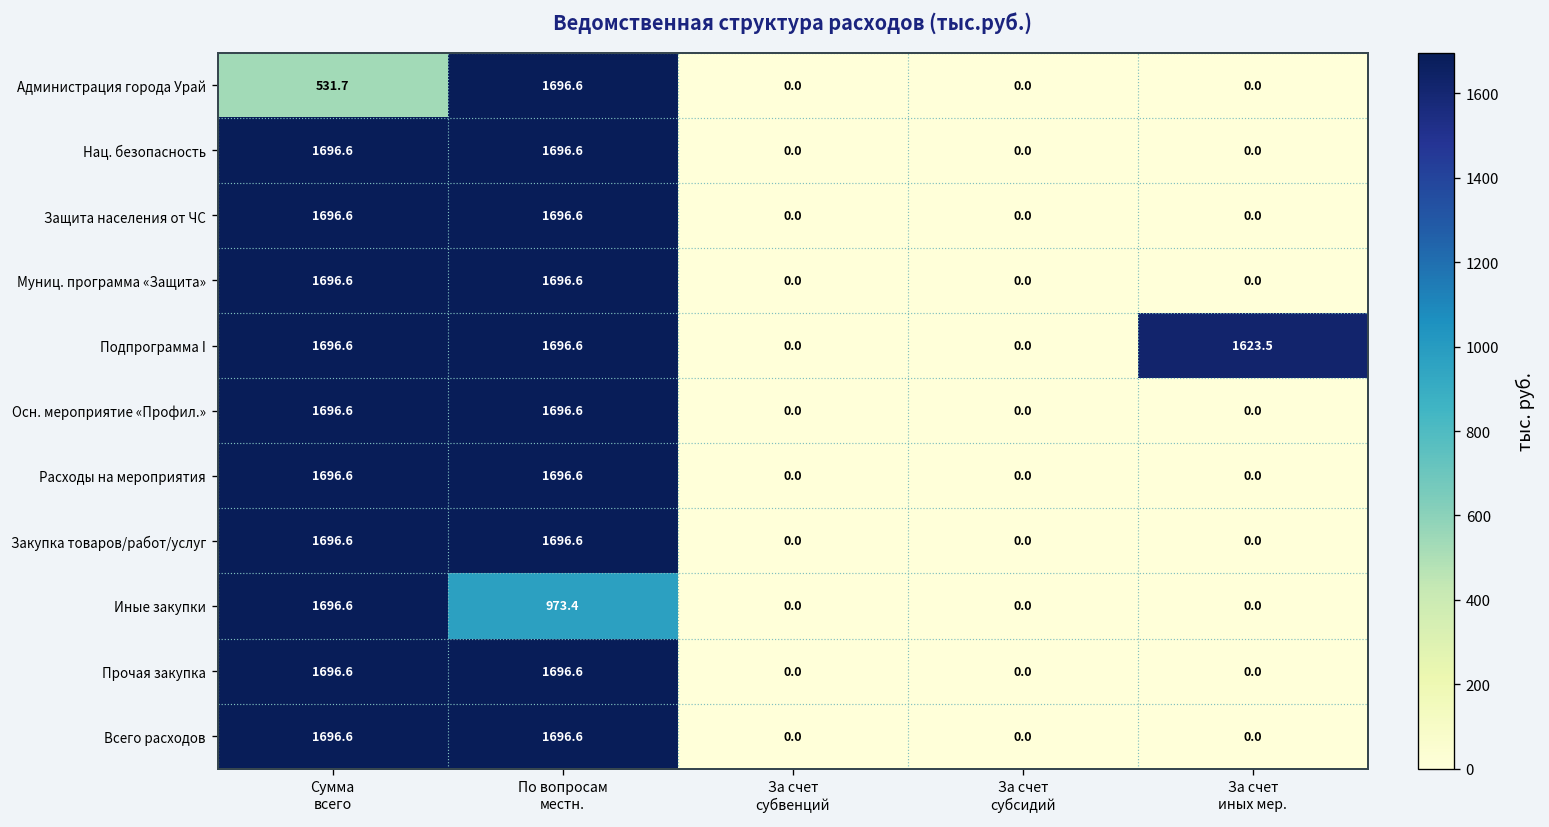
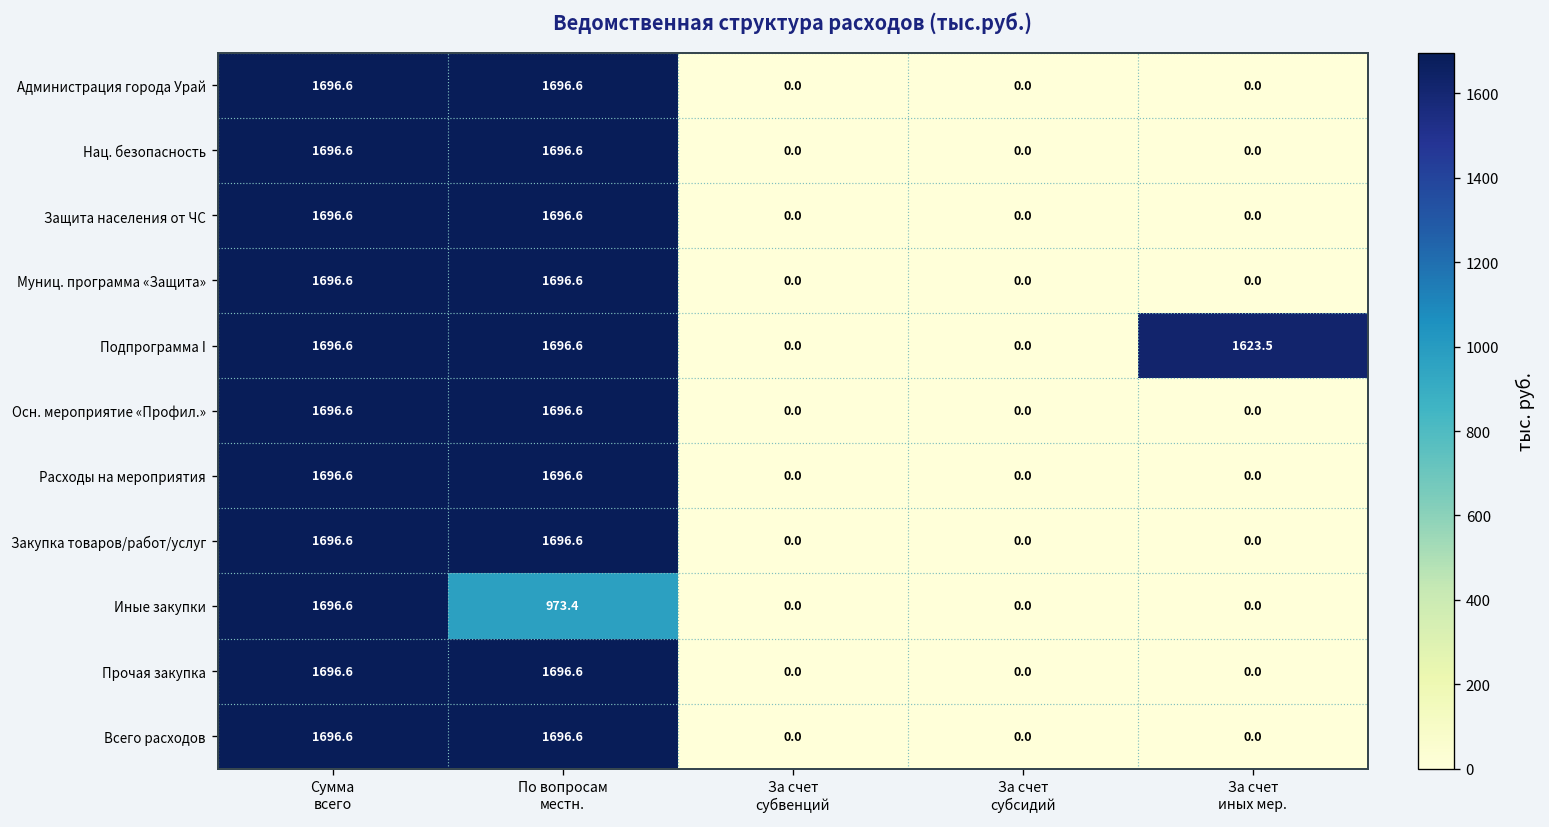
  {
    "Администрация города Урай": {
-     "Сумма всего": 531.7,
+     "Сумма всего": 1696.6,
      "По вопросам местн.": 1696.6,
      "За счет субвенций": 0.0,
      "За счет субсидий": 0.0,
      "За счет иных мер.": 0.0
    },
    "Нац. безопасность": {
      "Сумма всего": 1696.6,
      "По вопросам местн.": 1696.6,
      "За счет субвенций": 0.0,
      "За счет субсидий": 0.0,
      "За счет иных мер.": 0.0
    },
    "Защита населения от ЧС": {
      "Сумма всего": 1696.6,
      "По вопросам местн.": 1696.6,
      "За счет субвенций": 0.0,
      "За счет субсидий": 0.0,
      "За счет иных мер.": 0.0
    },
    "Муниц. программа «Защита»": {
      "Сумма всего": 1696.6,
      "По вопросам местн.": 1696.6,
      "За счет субвенций": 0.0,
      "За счет субсидий": 0.0,
      "За счет иных мер.": 0.0
    },
    "Подпрограмма I": {
      "Сумма всего": 1696.6,
      "По вопросам местн.": 1696.6,
      "За счет субвенций": 0.0,
      "За счет субсидий": 0.0,
      "За счет иных мер.": 1623.5
    },
    "Осн. мероприятие «Профил.»": {
      "Сумма всего": 1696.6,
      "По вопросам местн.": 1696.6,
      "За счет субвенций": 0.0,
      "За счет субсидий": 0.0,
      "За счет иных мер.": 0.0
    },
    "Расходы на мероприятия": {
      "Сумма всего": 1696.6,
      "По вопросам местн.": 1696.6,
      "За счет субвенций": 0.0,
      "За счет субсидий": 0.0,
      "За счет иных мер.": 0.0
    },
    "Закупка товаров/работ/услуг": {
      "Сумма всего": 1696.6,
      "По вопросам местн.": 1696.6,
      "За счет субвенций": 0.0,
      "За счет субсидий": 0.0,
      "За счет иных мер.": 0.0
    },
    "Иные закупки": {
      "Сумма всего": 1696.6,
      "По вопросам местн.": 973.4,
      "За счет субвенций": 0.0,
      "За счет субсидий": 0.0,
      "За счет иных мер.": 0.0
    },
    "Прочая закупка": {
      "Сумма всего": 1696.6,
      "По вопросам местн.": 1696.6,
      "За счет субвенций": 0.0,
      "За счет субсидий": 0.0,
      "За счет иных мер.": 0.0
    },
    "Всего расходов": {
      "Сумма всего": 1696.6,
      "По вопросам местн.": 1696.6,
      "За счет субвенций": 0.0,
      "За счет субсидий": 0.0,
      "За счет иных мер.": 0.0
    }
  }
